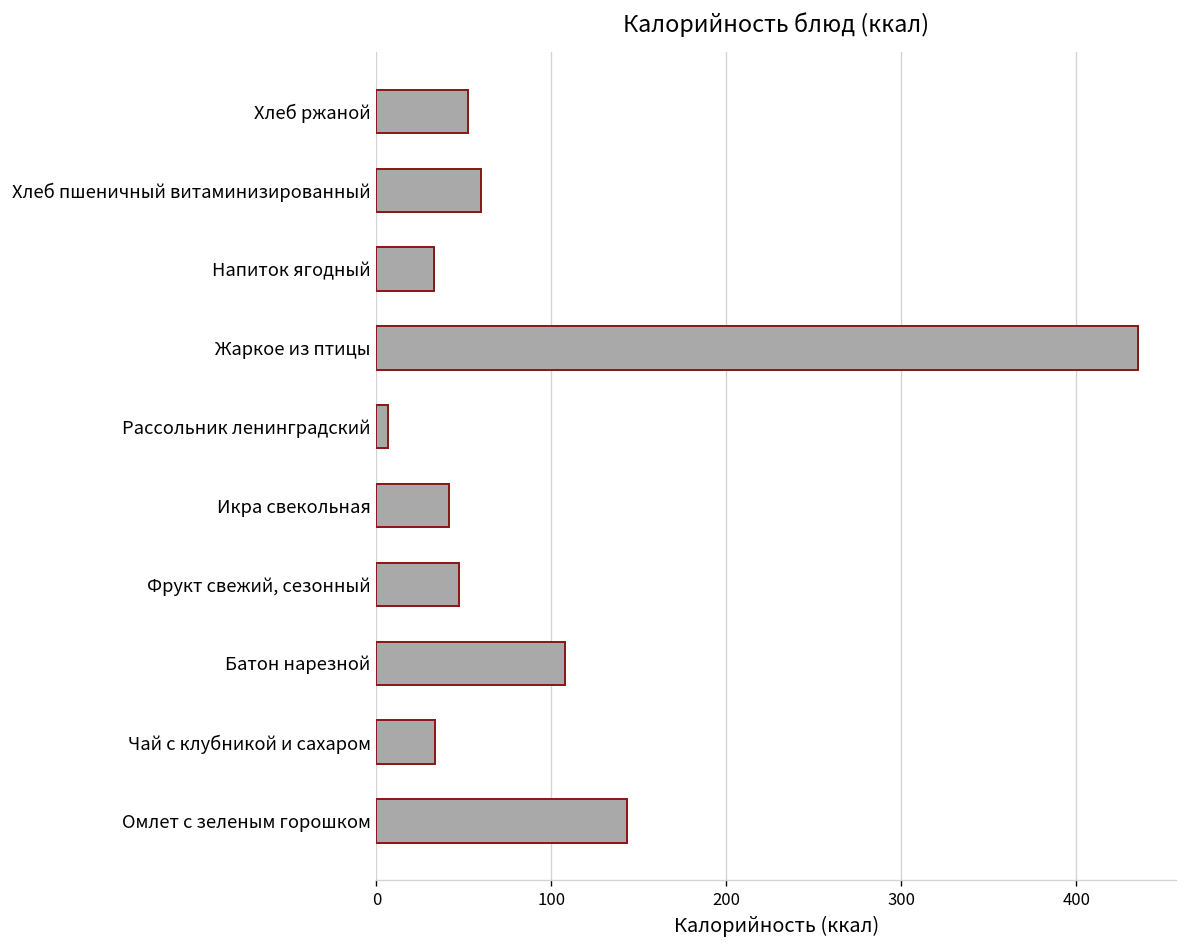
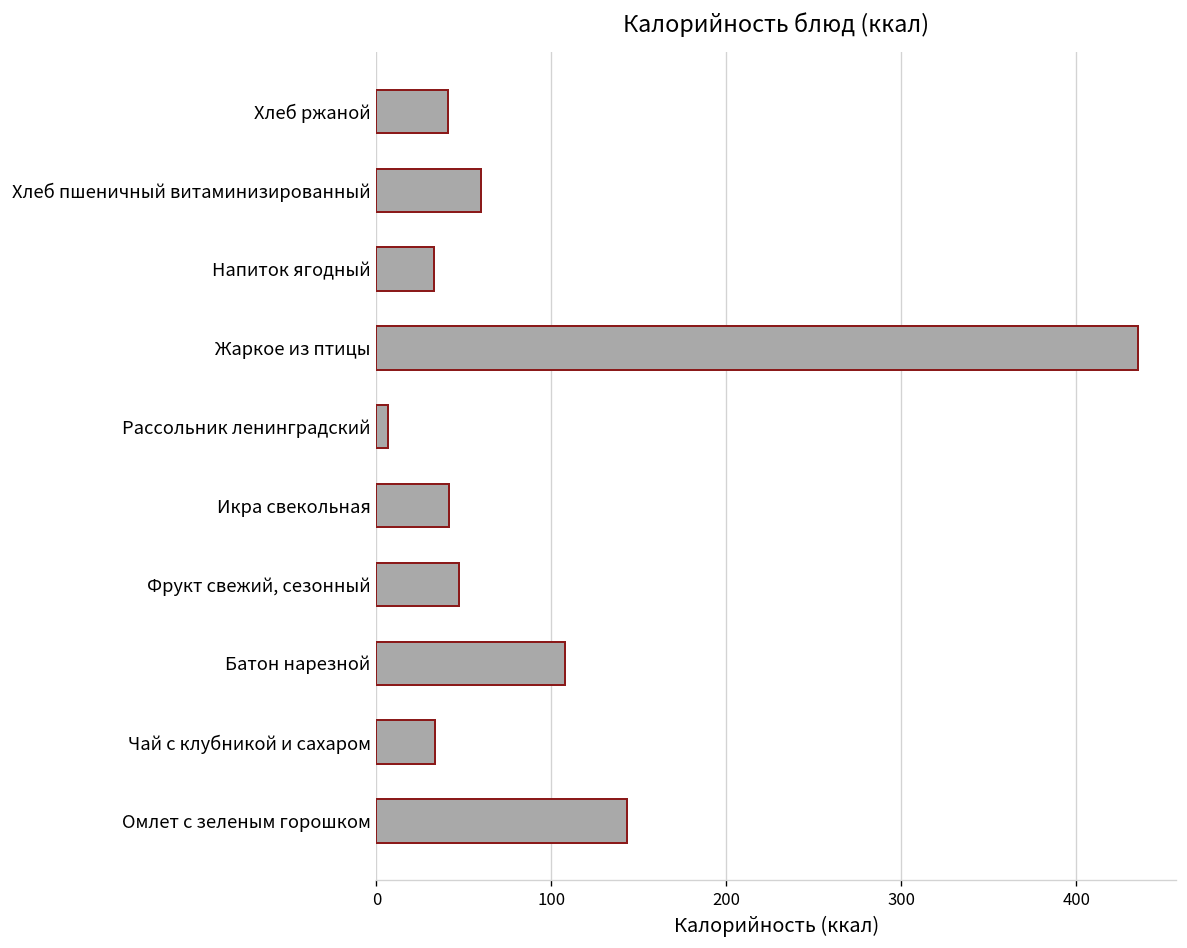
  {
-   "Хлеб ржаной": 52,
+   "Хлеб ржаной": 41,
    "Хлеб пшеничный витаминизированный": 60,
    "Напиток ягодный": 33,
    "Жаркое из птицы": 435,
    "Рассольник ленинградский": 6,
    "Икра свекольная": 41,
    "Фрукт свежий, сезонный": 47,
    "Батон нарезной": 108,
    "Чай с клубникой и сахаром": 33,
    "Омлет с зеленым горошком": 143
  }
